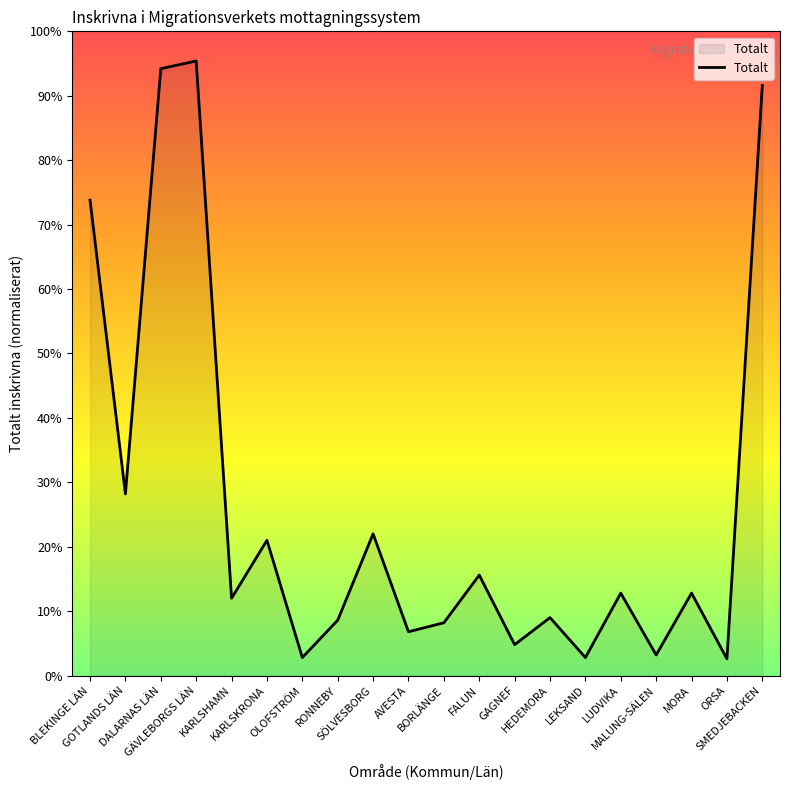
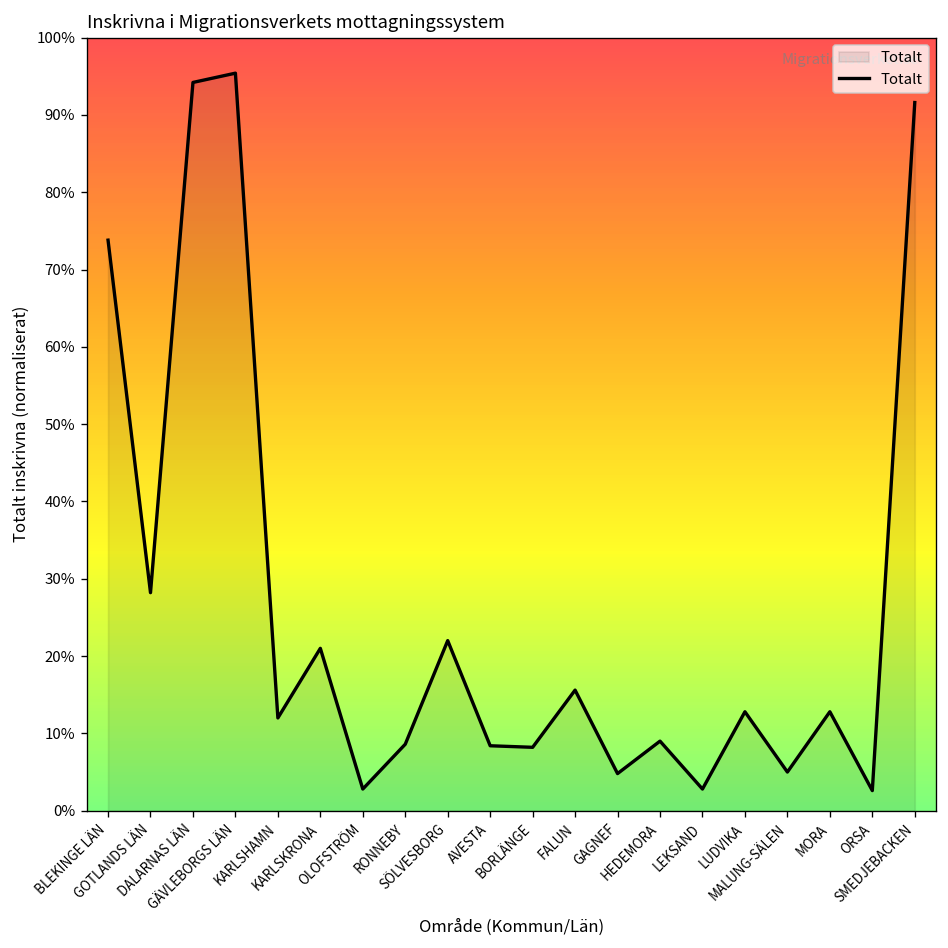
  {
    "BLEKINGE LÄN": "74%",
    "GOTLANDS LÄN": "28%",
    "DALARNAS LÄN": "94%",
    "GÄVLEBORGS LÄN": "95%",
    "KARLSHAMN": "12%",
    "KARLSKRONA": "21%",
    "OLOFSTRÖM": "3%",
    "RONNEBY": "9%",
    "SÖLVESBORG": "22%",
-   "AVESTA": "7%",
+   "AVESTA": "8%",
    "BORLÄNGE": "8%",
    "FALUN": "16%",
    "GAGNEF": "5%",
    "HEDEMORA": "9%",
    "LEKSAND": "3%",
    "LUDVIKA": "13%",
-   "MALUNG-SÄLEN": "3%",
+   "MALUNG-SÄLEN": "5%",
    "MORA": "13%",
    "ORSA": "3%",
    "SMEDJEBACKEN": "92%"
  }
